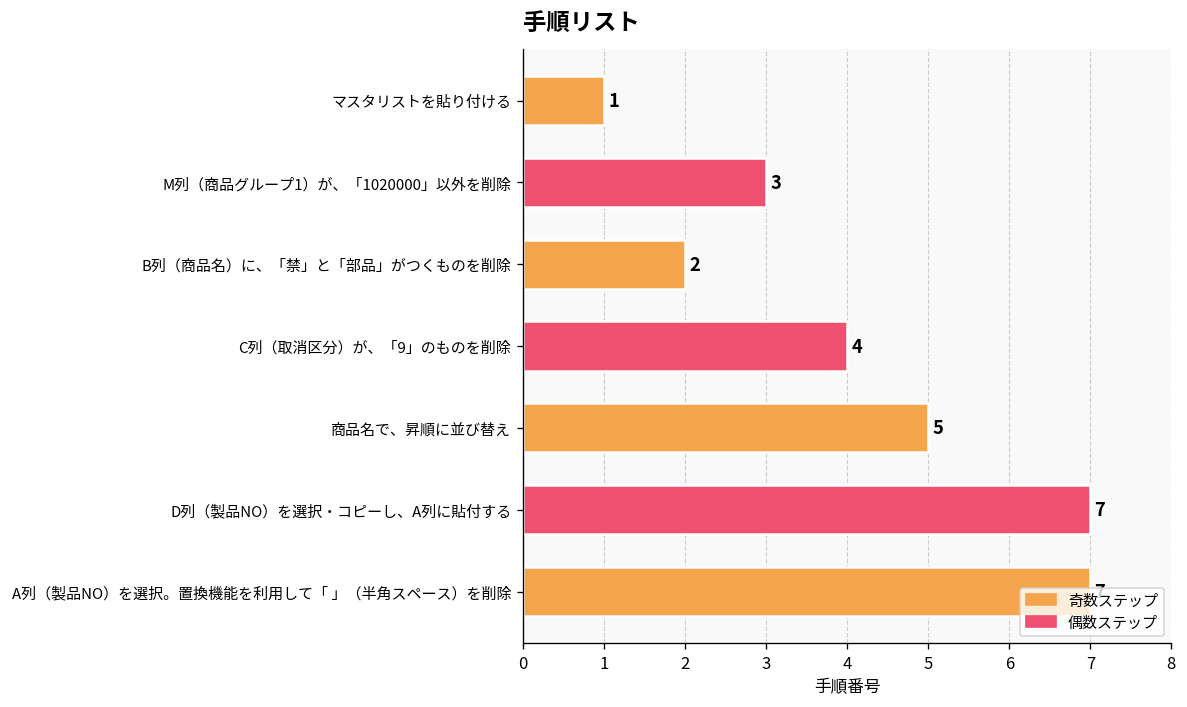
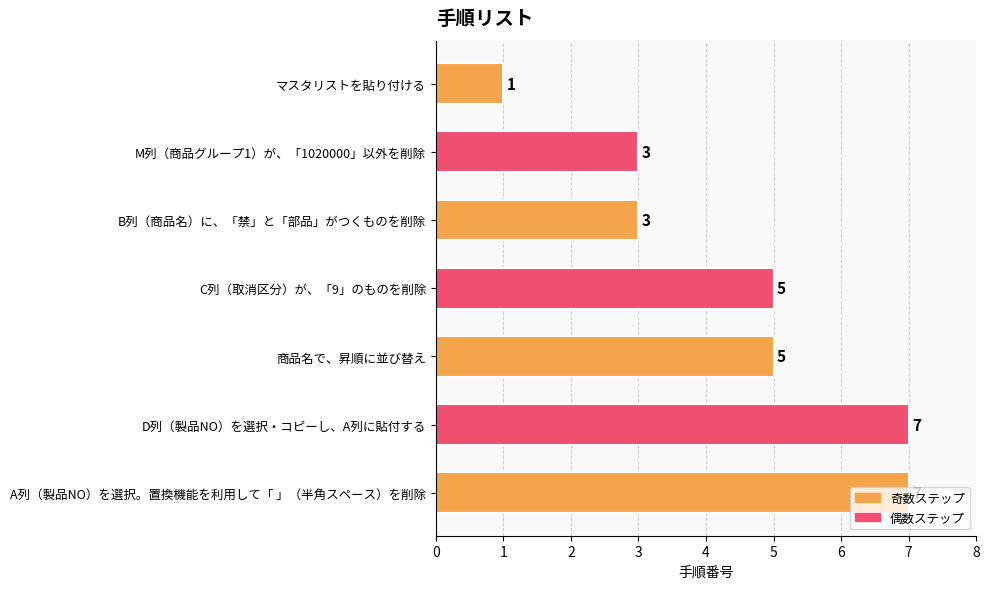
  {
    "マスタリストを貼り付ける": 1,
    "M列（商品グループ1）が、「1020000」以外を削除": 3,
-   "B列（商品名）に、「禁」と「部品」がつくものを削除": 2,
-   "C列（取消区分）が、「9」のものを削除": 4,
+   "B列（商品名）に、「禁」と「部品」がつくものを削除": 3,
+   "C列（取消区分）が、「9」のものを削除": 5,
    "商品名で、昇順に並び替え": 5,
    "D列（製品NO）を選択・コピーし、A列に貼付する": 7
  }
